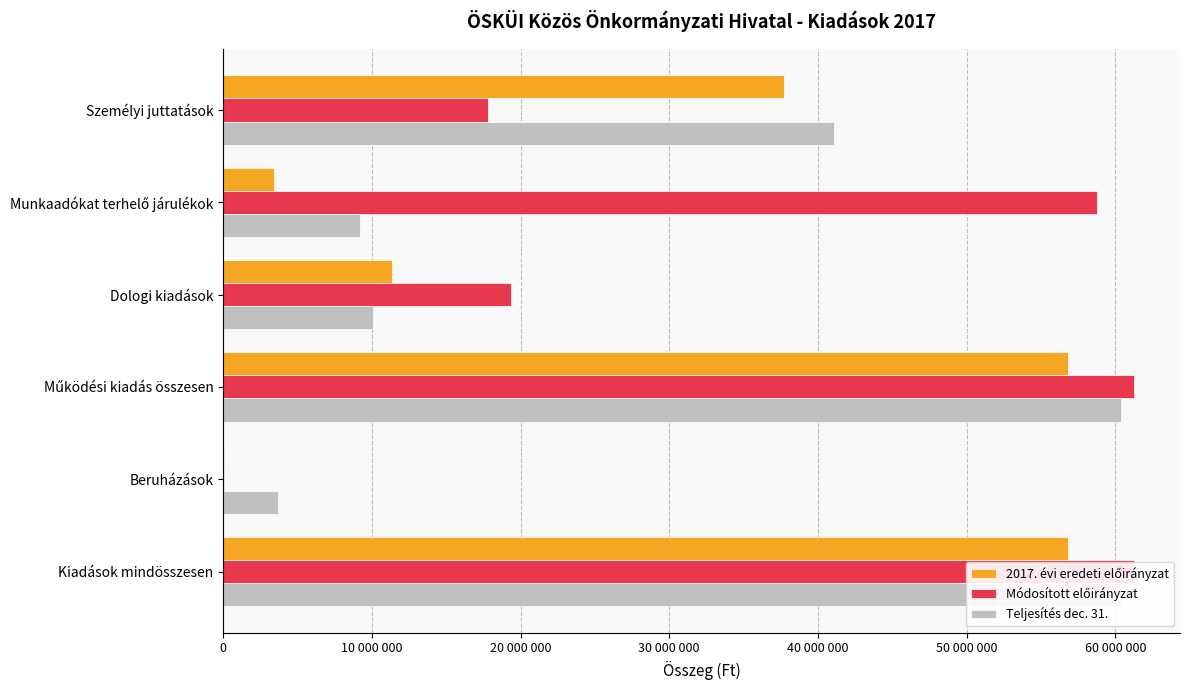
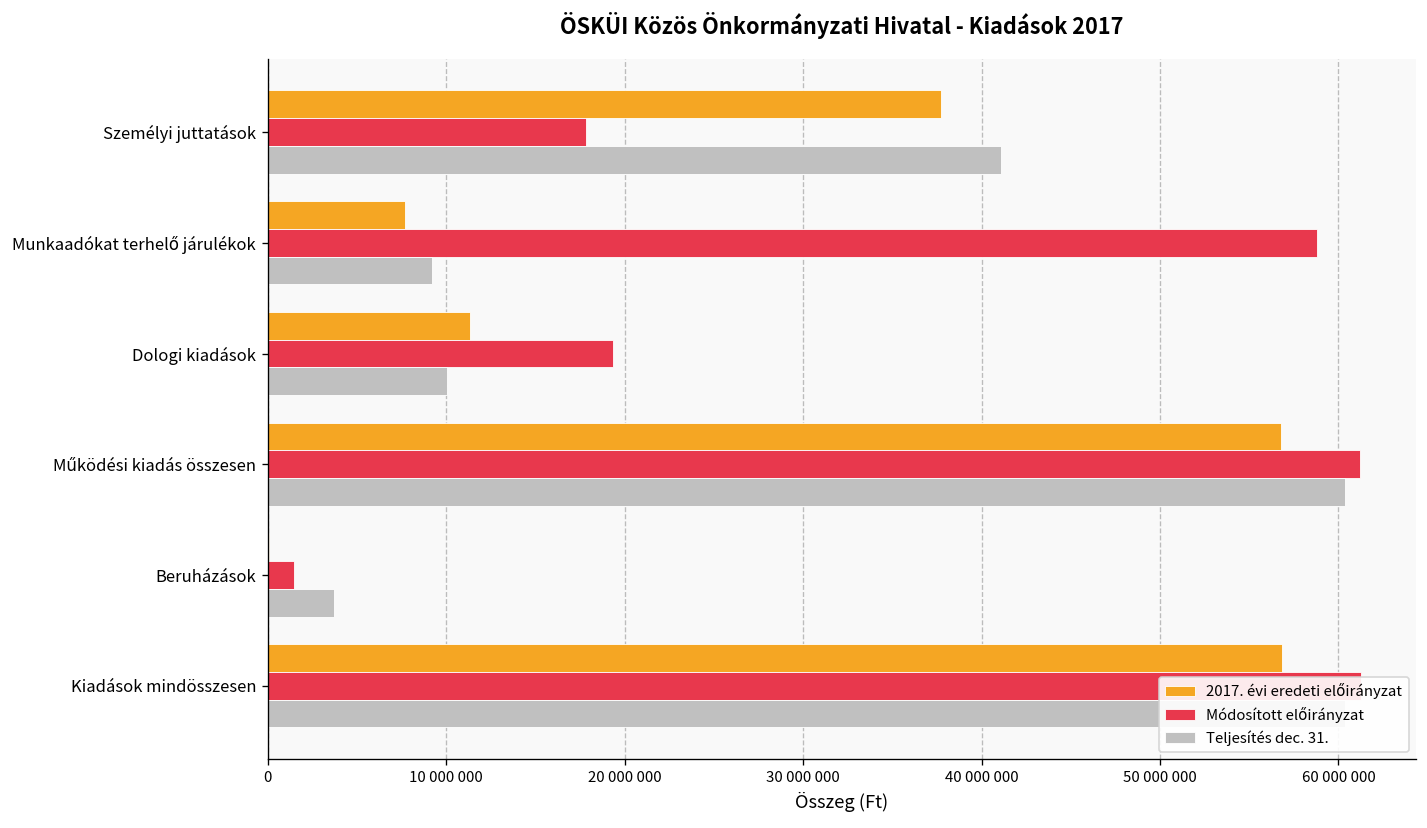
  {
    "2017. évi eredeti előirányzat": {
      "Személyi juttatások": 37800000,
-     "Munkaadókat terhelő járulékok": 3500000,
+     "Munkaadókat terhelő járulékok": 7700000,
      "Dologi kiadások": 11400000,
      "Működési kiadás összesen": 56800000,
      "Kiadások mindösszesen": 56800000
    },
    "Módosított előirányzat": {
      "Személyi juttatások": 17800000,
      "Munkaadókat terhelő járulékok": 58800000,
      "Dologi kiadások": 19400000,
      "Működési kiadás összesen": 61200000,
-     "Beruházások": 100000
+     "Beruházások": 1500000
    },
    "Teljesítés dec. 31.": {
      "Személyi juttatások": 41100000,
      "Munkaadókat terhelő járulékok": 9200000,
      "Dologi kiadások": 10100000,
      "Működési kiadás összesen": 60400000,
      "Beruházások": 3700000
    }
  }
